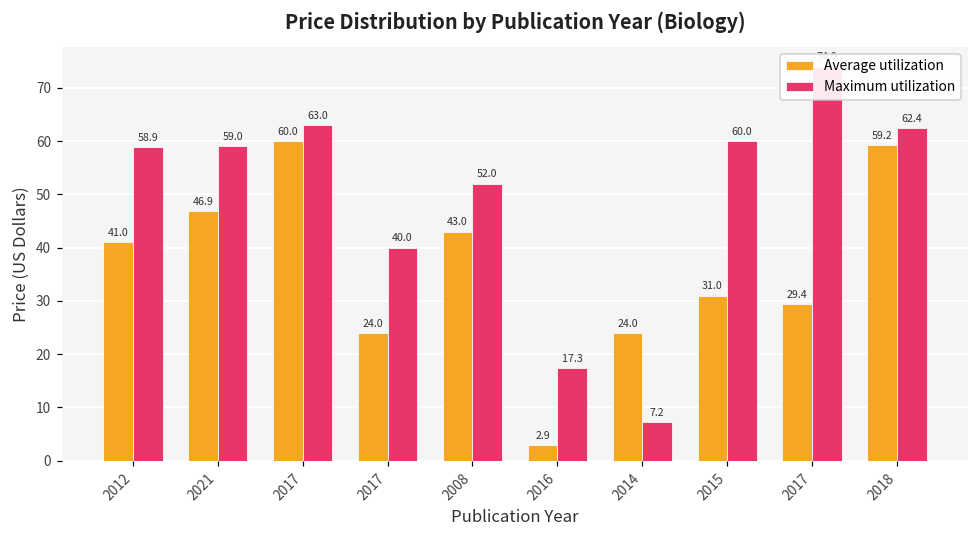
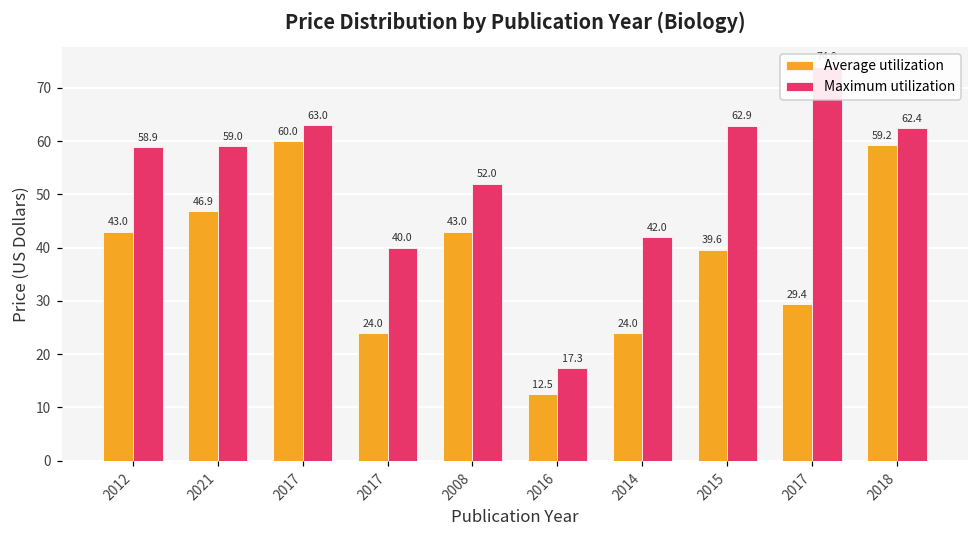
  {
    "Average utilization": {
-     "2012": 41.0,
+     "2012": 43.0,
      "2021": 46.9,
      "2008": 43.0,
-     "2016": 2.9,
+     "2016": 12.5,
      "2014": 24.0,
-     "2015": 31.0,
+     "2015": 39.6,
      "2018": 59.2
    },
    "Maximum utilization": {
      "2012": 58.9,
      "2021": 59.0,
      "2008": 52.0,
      "2016": 17.3,
-     "2014": 7.2,
-     "2015": 60.0,
+     "2014": 42.0,
+     "2015": 62.9,
      "2018": 62.4
    }
  }
